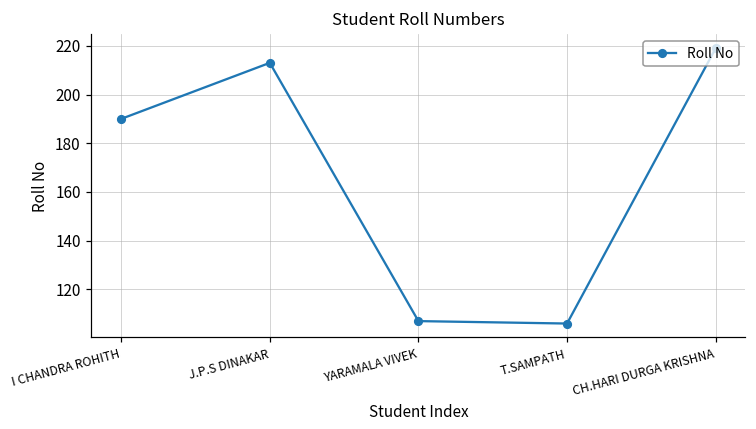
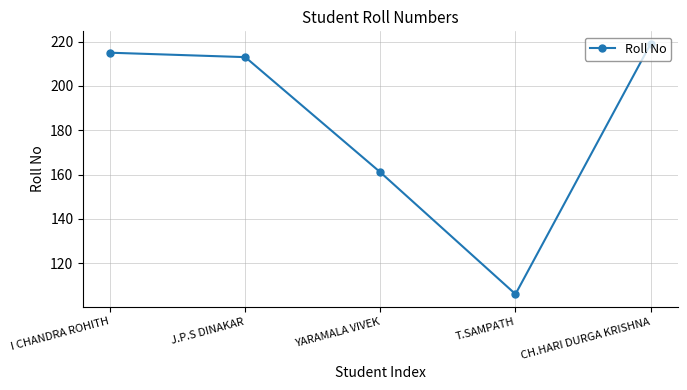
  {
-   "I CHANDRA ROHITH": 190,
+   "I CHANDRA ROHITH": 215,
    "J.P.S DINAKAR": 213,
-   "YARAMALA VIVEK": 107,
+   "YARAMALA VIVEK": 161,
    "T.SAMPATH": 106
  }
